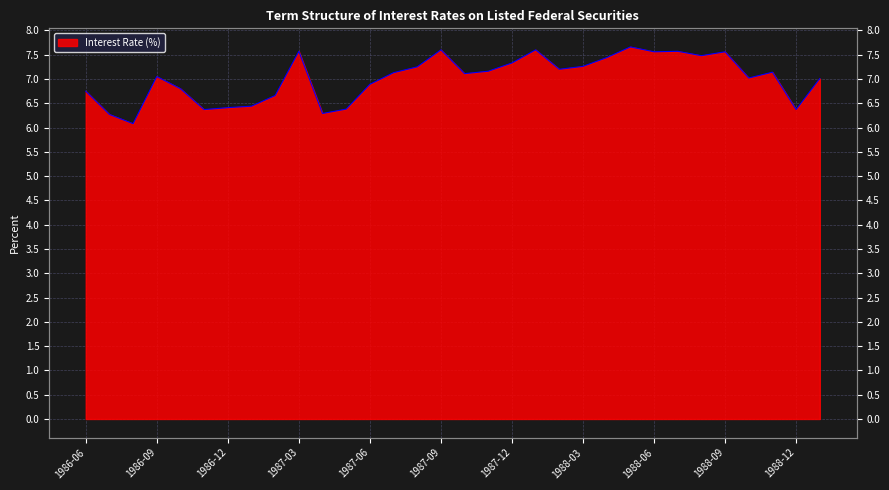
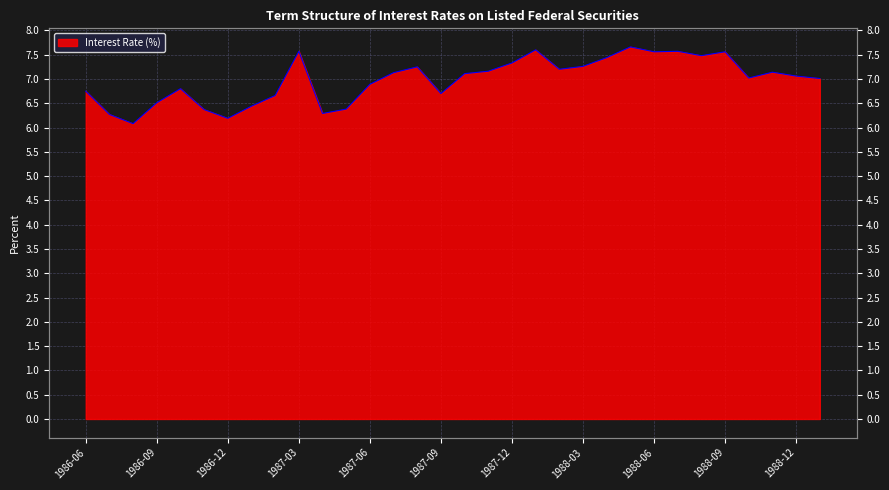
  {
    "1986-06": 6.8,
-   "1986-09": 7.1,
-   "1986-12": 6.4,
+   "1986-09": 6.5,
+   "1986-12": 6.2,
    "1987-03": 7.6,
    "1987-06": 6.9,
-   "1987-09": 7.6,
+   "1987-09": 6.7,
    "1987-12": 7.3,
    "1988-03": 7.3,
    "1988-06": 7.6,
    "1988-09": 7.6,
-   "1988-12": 6.4
+   "1988-12": 7.1
  }
